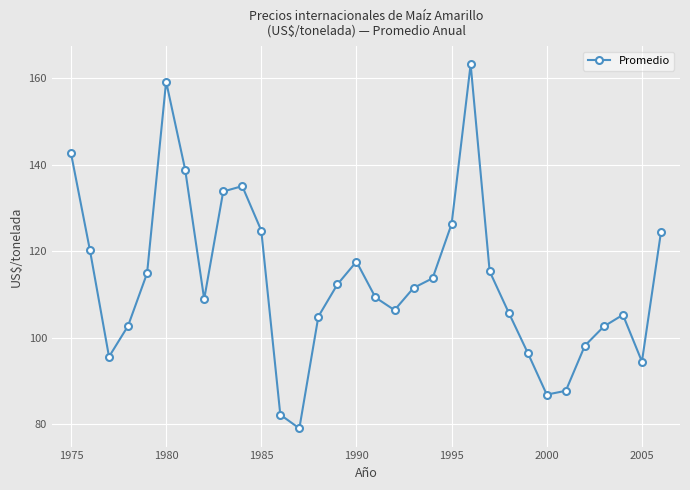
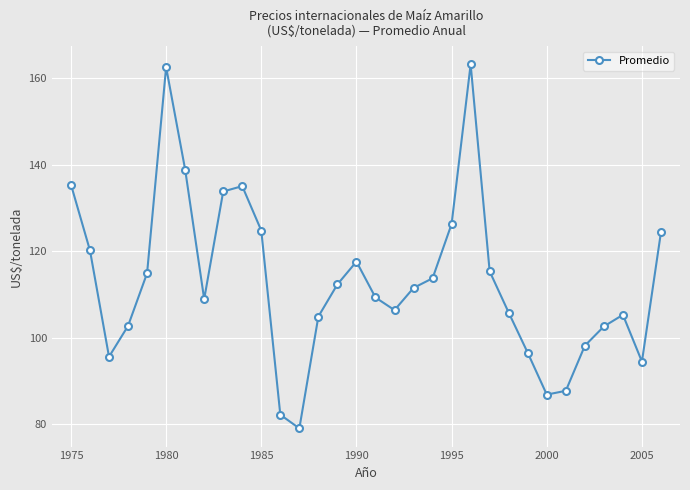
  {
-   "1975": 143,
-   "1980": 159,
+   "1975": 135,
+   "1980": 163,
    "1985": 125,
    "1990": 118,
    "1995": 126,
    "2000": 87,
    "2005": 94
  }
